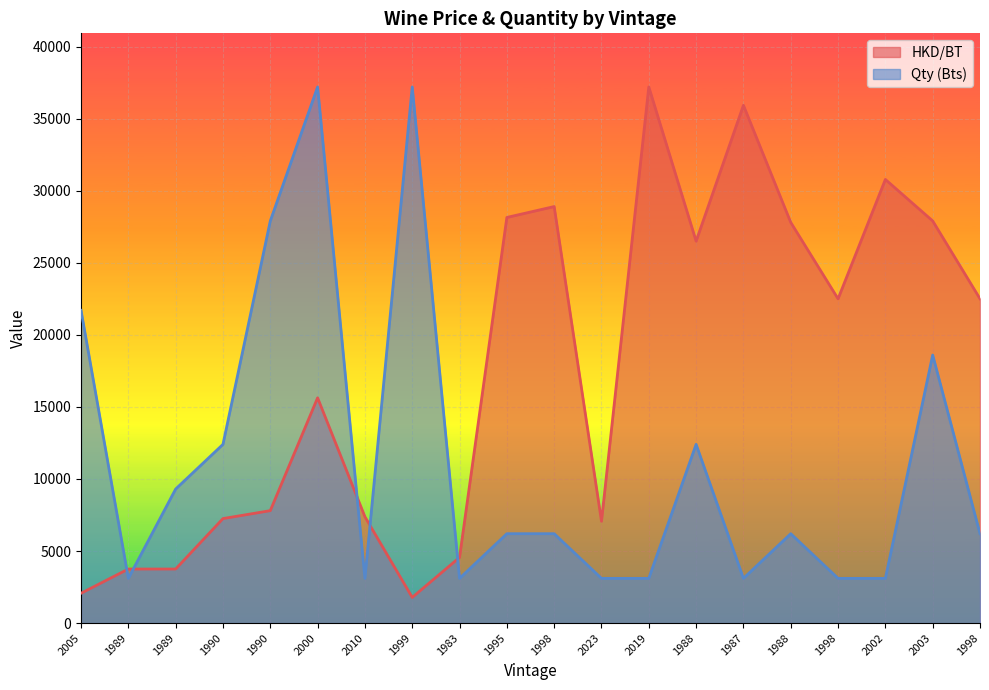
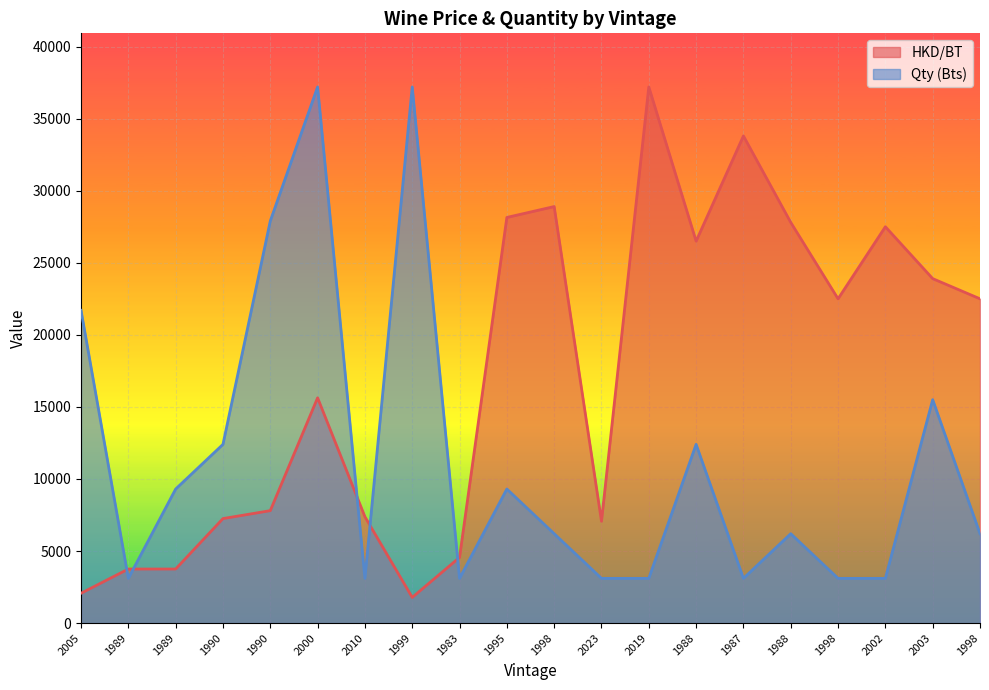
  {
    "HKD/BT": {
      "2005": 2100,
      "2000": 15600,
      "2010": 7400,
      "1999": 1800,
      "1983": 4600,
      "1995": 28100,
      "2023": 7100,
      "2019": 37200,
-     "1987": 35900,
-     "2002": 30800,
-     "2003": 27900
+     "1987": 33800,
+     "2002": 27500,
+     "2003": 23900
    },
    "Qty (Bts)": {
      "2005": 21700,
      "2000": 37200,
      "2010": 3100,
      "1999": 37200,
      "1983": 3100,
-     "1995": 6200,
+     "1995": 9300,
      "2023": 3100,
      "2019": 3100,
      "1987": 3100,
      "2002": 3100,
-     "2003": 18600
+     "2003": 15500
    }
  }
